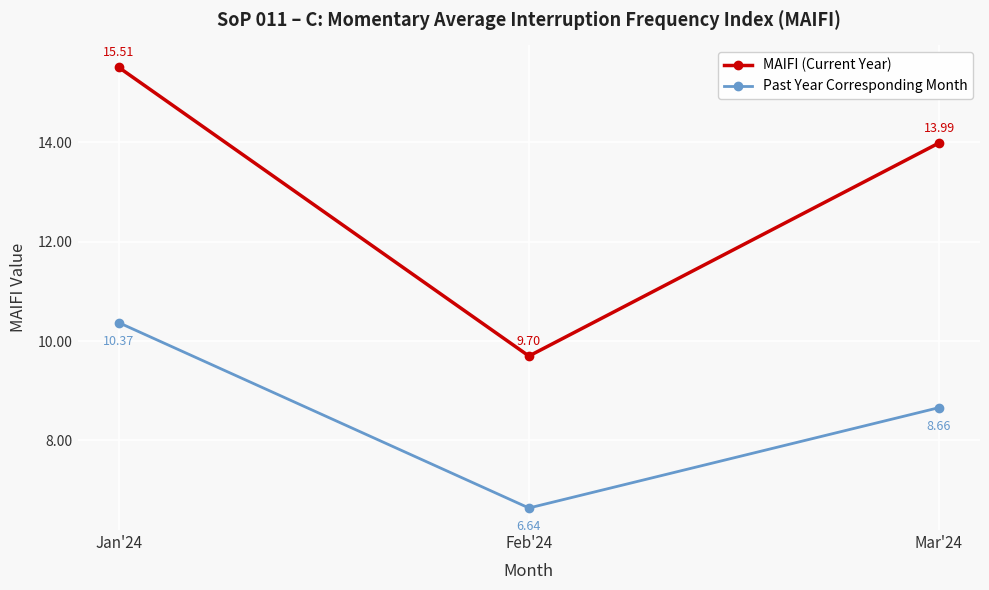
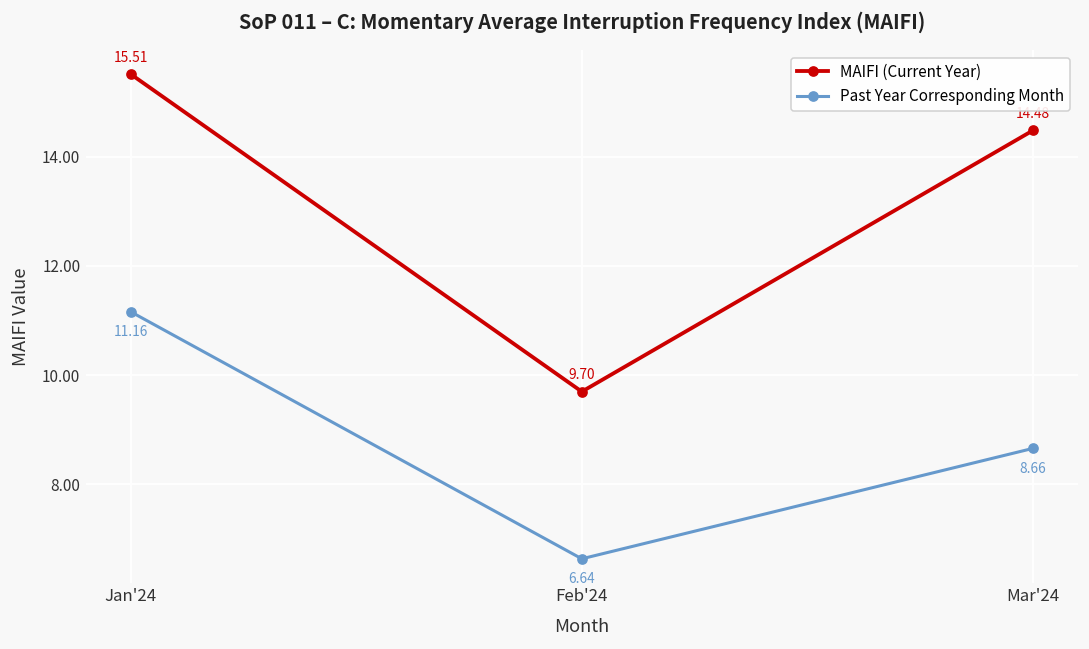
  {
    "MAIFI (Current Year)": {
-     "Mar'24": 14.0
+     "Mar'24": 14.5
    },
    "Past Year Corresponding Month": {
-     "Jan'24": 10.37,
+     "Jan'24": 11.16,
      "Feb'24": 6.64,
      "Mar'24": 8.66
    }
  }
